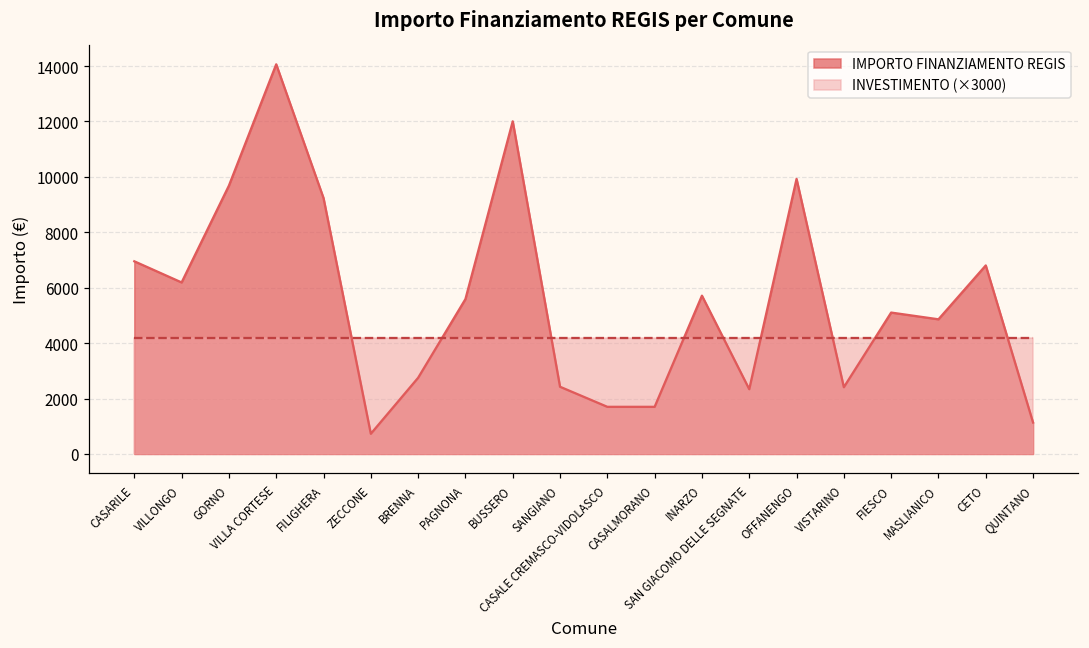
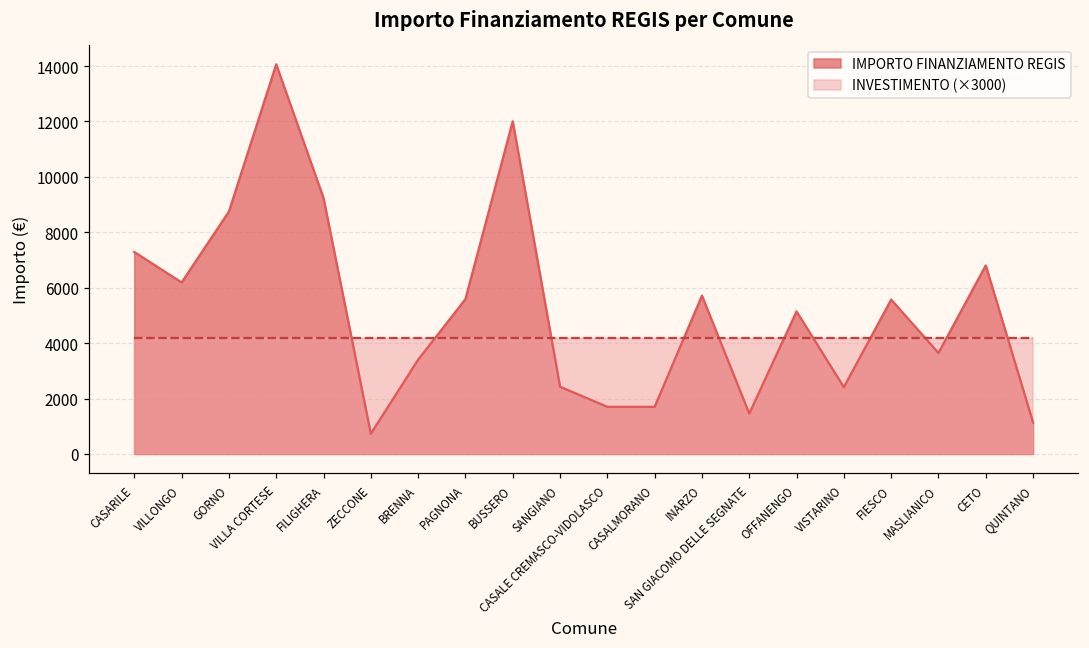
  {
    "IMPORTO FINANZIAMENTO REGIS": {
-     "CASARILE": 7000,
+     "CASARILE": 7300,
      "VILLONGO": 6200,
-     "GORNO": 9700,
+     "GORNO": 8700,
      "VILLA CORTESE": 14100,
      "FILIGHERA": 9200,
      "ZECCONE": 700,
-     "BRENNA": 2700,
+     "BRENNA": 3400,
      "PAGNONA": 5600,
      "BUSSERO": 12000,
      "SANGIANO": 2400,
      "CASALE CREMASCO-VIDOLASCO": 1700,
      "CASALMORANO": 1700,
      "INARZO": 5700,
-     "SAN GIACOMO DELLE SEGNATE": 2300,
-     "OFFANENGO": 9900,
+     "SAN GIACOMO DELLE SEGNATE": 1500,
+     "OFFANENGO": 5100,
      "VISTARINO": 2400,
-     "FIESCO": 5100,
-     "MASLIANICO": 4900,
+     "FIESCO": 5600,
+     "MASLIANICO": 3600,
      "CETO": 6800,
      "QUINTANO": 1100
    },
    "INVESTIMENTO (×3000)": {
      "CASARILE": 4200,
      "VILLONGO": 4200,
      "GORNO": 4200,
      "VILLA CORTESE": 4200,
      "FILIGHERA": 4200,
      "ZECCONE": 4200,
      "BRENNA": 4200,
      "PAGNONA": 4200,
      "BUSSERO": 4200,
      "SANGIANO": 4200,
      "CASALE CREMASCO-VIDOLASCO": 4200,
      "CASALMORANO": 4200,
      "INARZO": 4200,
      "SAN GIACOMO DELLE SEGNATE": 4200,
      "OFFANENGO": 4200,
      "VISTARINO": 4200,
      "FIESCO": 4200,
      "MASLIANICO": 4200,
      "CETO": 4200,
      "QUINTANO": 4200
    }
  }
